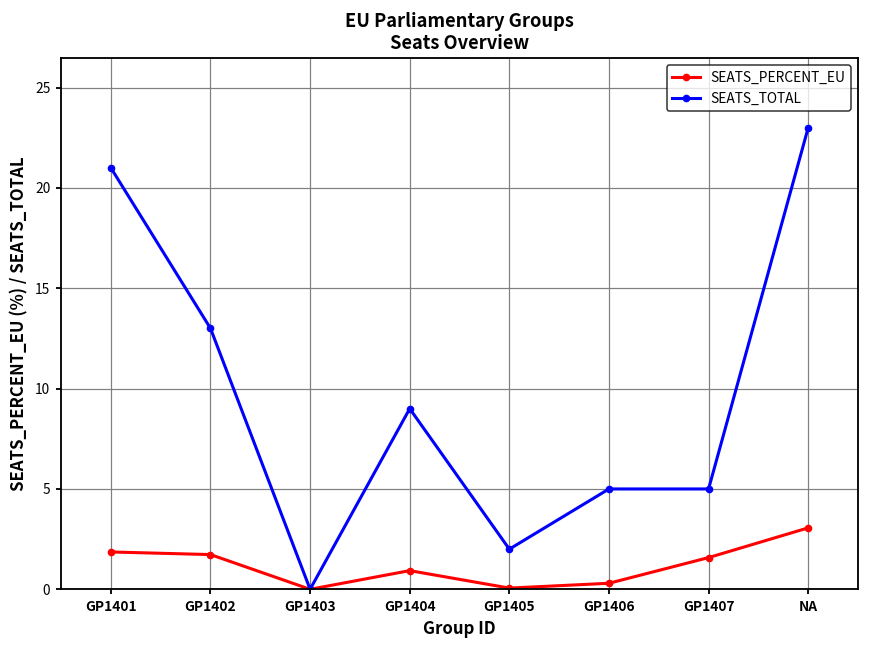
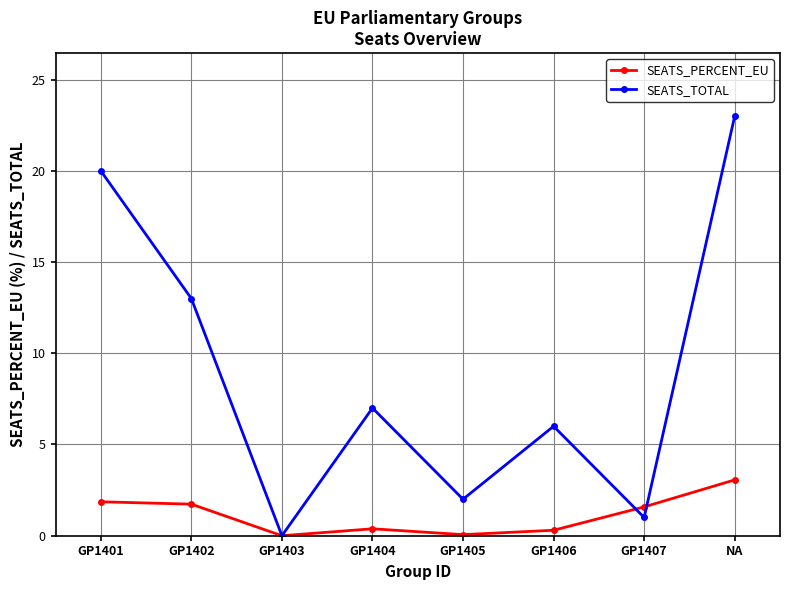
  {
    "SEATS_PERCENT_EU": {
      "GP1401": 1.9,
      "GP1402": 1.7,
-     "GP1404": 0.9,
+     "GP1404": 0.4,
      "GP1405": 0.1,
      "GP1406": 0.3,
      "GP1407": 1.6,
      "NA": 3.1
    },
    "SEATS_TOTAL": {
-     "GP1401": 21,
+     "GP1401": 20,
      "GP1402": 13,
-     "GP1404": 9,
+     "GP1404": 7,
      "GP1405": 2,
-     "GP1406": 5,
-     "GP1407": 5,
+     "GP1406": 6,
+     "GP1407": 1,
      "NA": 23
    }
  }
